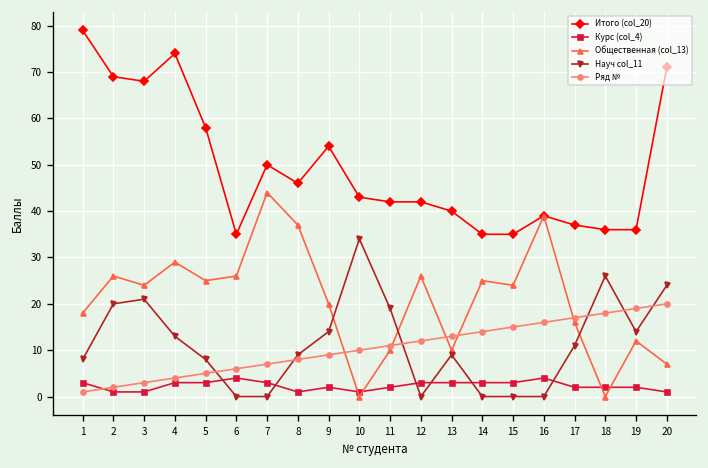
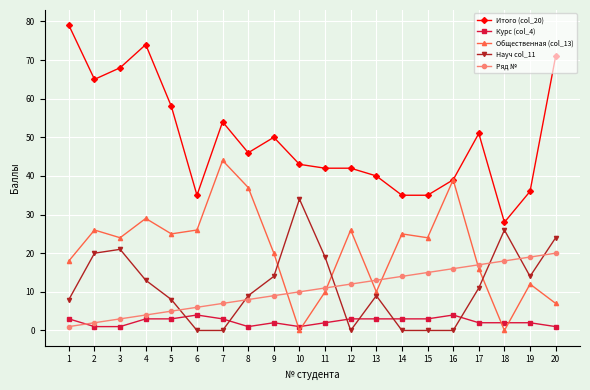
  {
    "Итого (col_20)": {
      "1": 79,
-     "2": 69,
+     "2": 65,
      "3": 68,
      "4": 74,
      "5": 58,
      "6": 35,
-     "7": 50,
+     "7": 54,
      "8": 46,
-     "9": 54,
+     "9": 50,
      "10": 43,
      "11": 42,
      "12": 42,
      "13": 40,
      "14": 35,
      "15": 35,
-     "17": 37,
-     "18": 36,
+     "17": 51,
+     "18": 28,
      "19": 36
    }
  }
